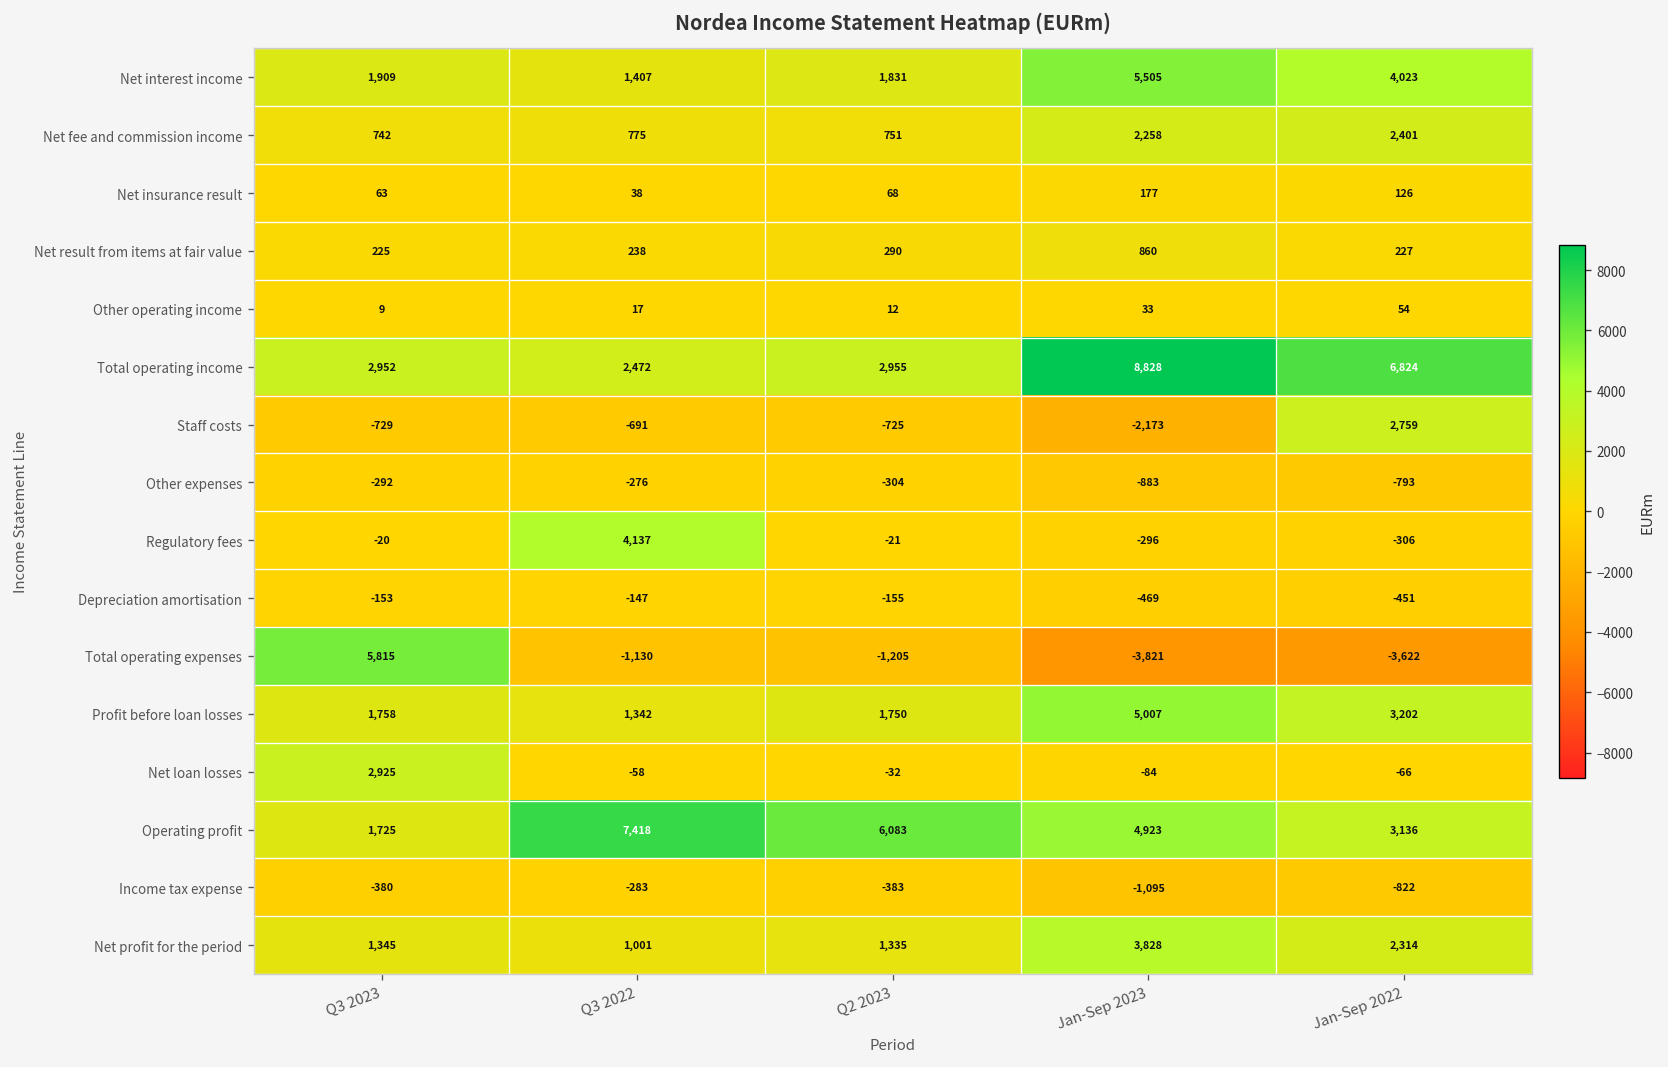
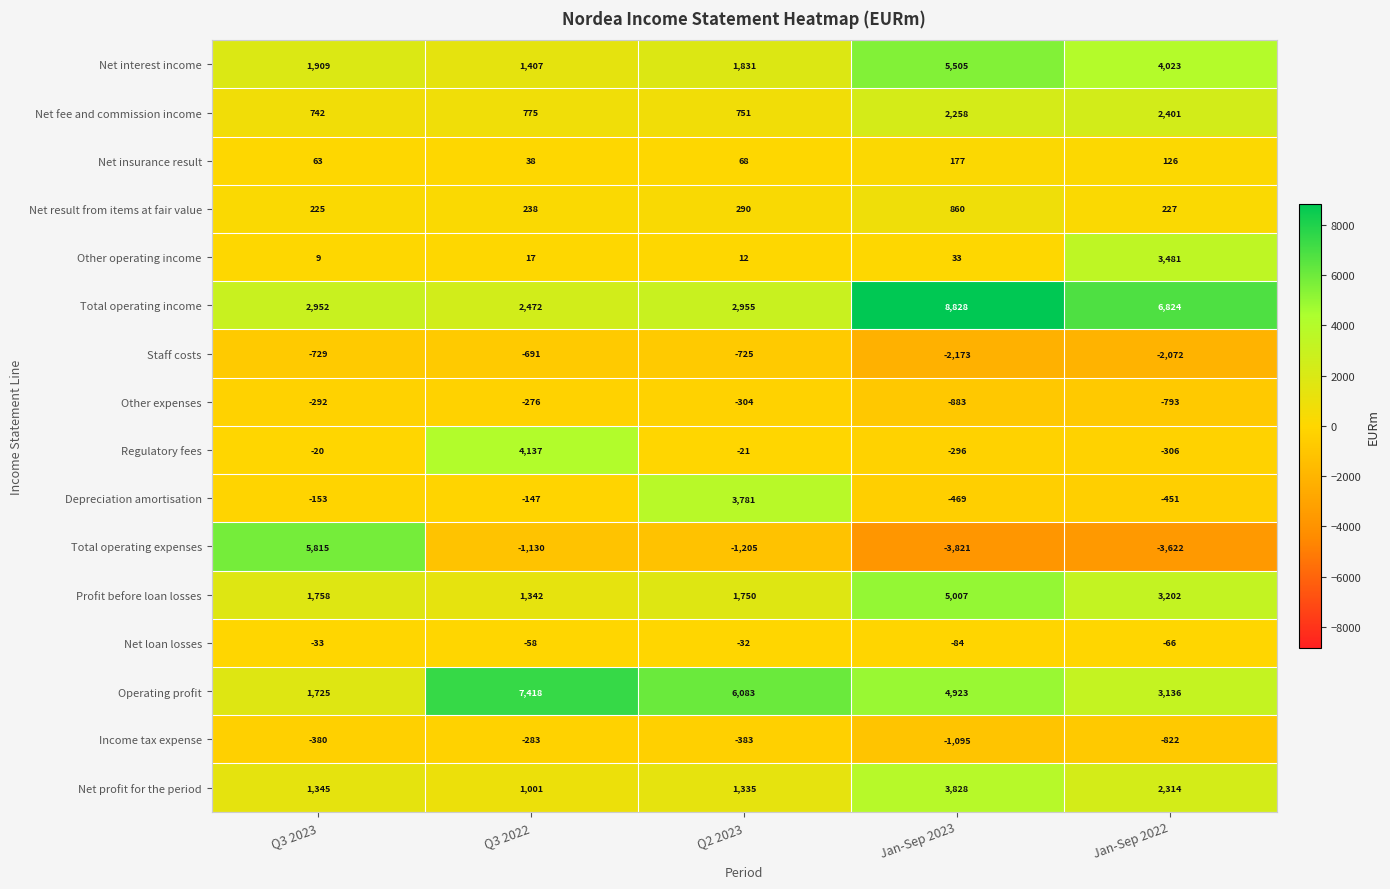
  {
    "Net interest income": {
      "Q3 2023": "1,909",
      "Q3 2022": "1,407",
      "Q2 2023": "1,831",
      "Jan-Sep 2023": "5,505",
      "Jan-Sep 2022": "4,023"
    },
    "Net fee and commission income": {
      "Q3 2023": "742",
      "Q3 2022": "775",
      "Q2 2023": "751",
      "Jan-Sep 2023": "2,258",
      "Jan-Sep 2022": "2,401"
    },
    "Net insurance result": {
      "Q3 2023": "63",
      "Q3 2022": "38",
      "Q2 2023": "68",
      "Jan-Sep 2023": "177",
      "Jan-Sep 2022": "126"
    },
    "Net result from items at fair value": {
      "Q3 2023": "225",
      "Q3 2022": "238",
      "Q2 2023": "290",
      "Jan-Sep 2023": "860",
      "Jan-Sep 2022": "227"
    },
    "Other operating income": {
      "Q3 2023": "9",
      "Q3 2022": "17",
      "Q2 2023": "12",
      "Jan-Sep 2023": "33",
-     "Jan-Sep 2022": "54"
+     "Jan-Sep 2022": "3,481"
    },
    "Total operating income": {
      "Q3 2023": "2,952",
      "Q3 2022": "2,472",
      "Q2 2023": "2,955",
      "Jan-Sep 2023": "8,828",
      "Jan-Sep 2022": "6,824"
    },
    "Staff costs": {
      "Q3 2023": "-729",
      "Q3 2022": "-691",
      "Q2 2023": "-725",
      "Jan-Sep 2023": "-2,173",
-     "Jan-Sep 2022": "2,759"
+     "Jan-Sep 2022": "-2,072"
    },
    "Other expenses": {
      "Q3 2023": "-292",
      "Q3 2022": "-276",
      "Q2 2023": "-304",
      "Jan-Sep 2023": "-883",
      "Jan-Sep 2022": "-793"
    },
    "Regulatory fees": {
      "Q3 2023": "-20",
      "Q3 2022": "4,137",
      "Q2 2023": "-21",
      "Jan-Sep 2023": "-296",
      "Jan-Sep 2022": "-306"
    },
    "Depreciation amortisation": {
      "Q3 2023": "-153",
      "Q3 2022": "-147",
-     "Q2 2023": "-155",
+     "Q2 2023": "3,781",
      "Jan-Sep 2023": "-469",
      "Jan-Sep 2022": "-451"
    },
    "Total operating expenses": {
      "Q3 2023": "5,815",
      "Q3 2022": "-1,130",
      "Q2 2023": "-1,205",
      "Jan-Sep 2023": "-3,821",
      "Jan-Sep 2022": "-3,622"
    },
    "Profit before loan losses": {
      "Q3 2023": "1,758",
      "Q3 2022": "1,342",
      "Q2 2023": "1,750",
      "Jan-Sep 2023": "5,007",
      "Jan-Sep 2022": "3,202"
    },
    "Net loan losses": {
-     "Q3 2023": "2,925",
+     "Q3 2023": "-33",
      "Q3 2022": "-58",
      "Q2 2023": "-32",
      "Jan-Sep 2023": "-84",
      "Jan-Sep 2022": "-66"
    },
    "Operating profit": {
      "Q3 2023": "1,725",
      "Q3 2022": "7,418",
      "Q2 2023": "6,083",
      "Jan-Sep 2023": "4,923",
      "Jan-Sep 2022": "3,136"
    },
    "Income tax expense": {
      "Q3 2023": "-380",
      "Q3 2022": "-283",
      "Q2 2023": "-383",
      "Jan-Sep 2023": "-1,095",
      "Jan-Sep 2022": "-822"
    },
    "Net profit for the period": {
      "Q3 2023": "1,345",
      "Q3 2022": "1,001",
      "Q2 2023": "1,335",
      "Jan-Sep 2023": "3,828",
      "Jan-Sep 2022": "2,314"
    }
  }
